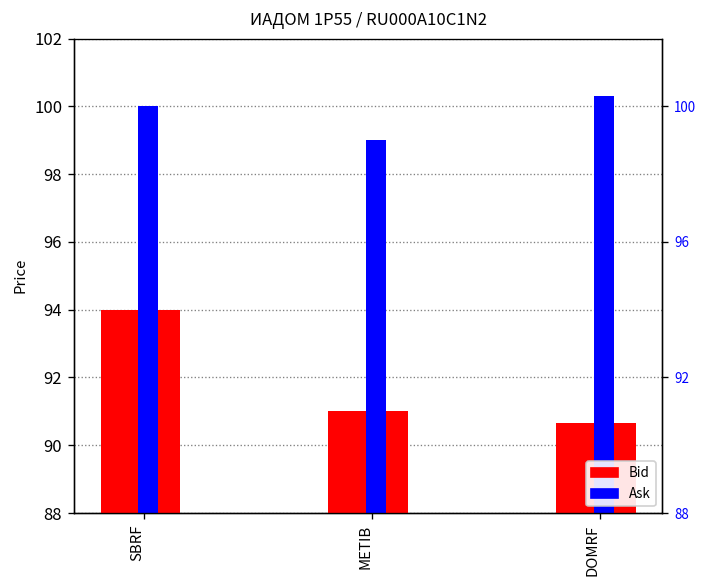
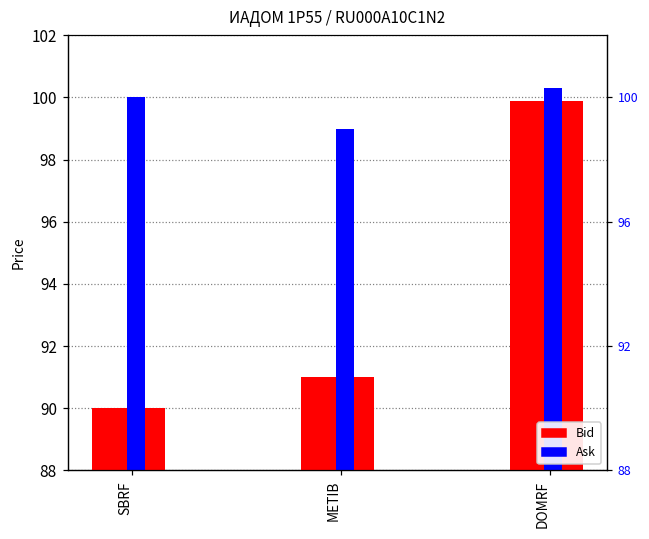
  {
    "Bid": {
-     "SBRF": 94,
+     "SBRF": 90,
      "METIB": 91.0,
-     "DOMRF": 90.7
+     "DOMRF": 99.9
    },
    "Ask": {
      "SBRF": 100.0,
      "METIB": 99.0,
      "DOMRF": 100.3
    }
  }
